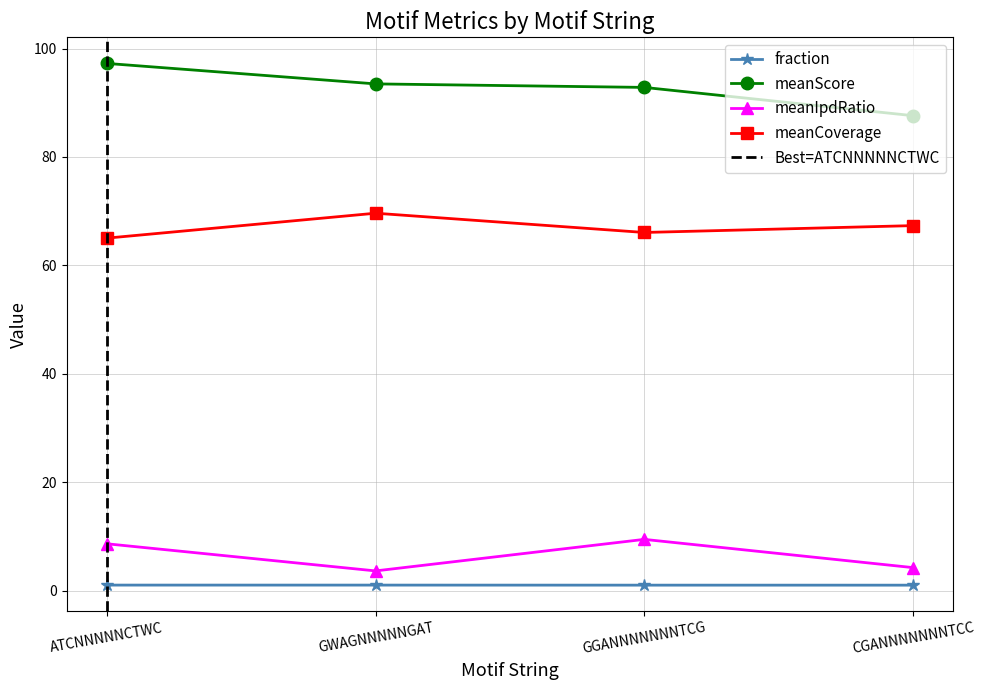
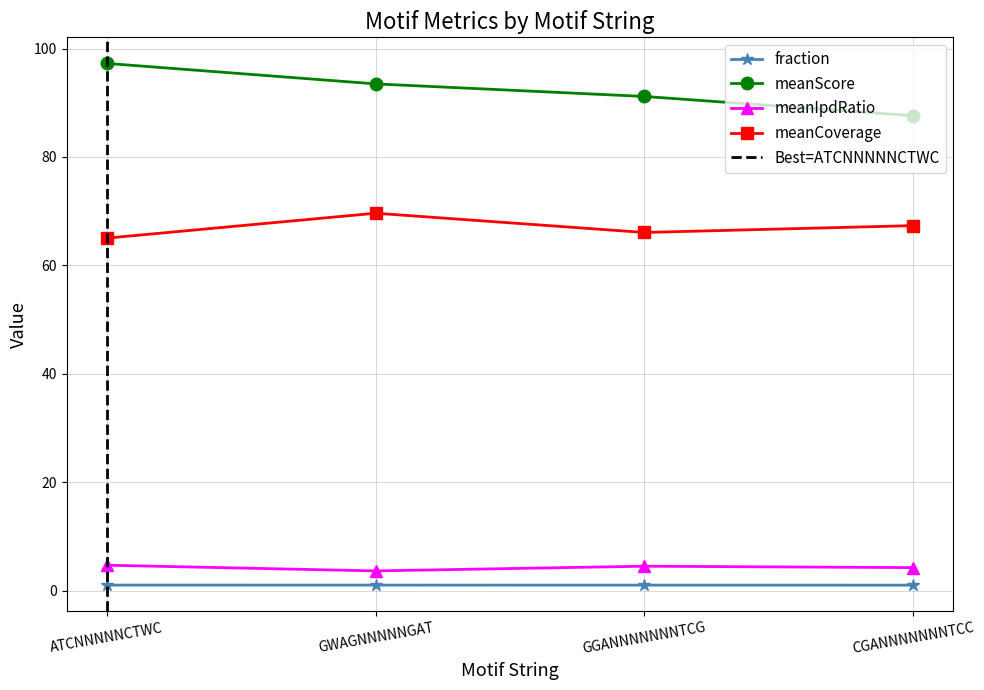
  {
    "fraction": {
      "ATCNNNNNCTWC": 1,
      "GWAGNNNNNGAT": 1,
      "GGANNNNNNNTCG": 1,
      "CGANNNNNNNTCC": 1
    },
    "meanScore": {
      "ATCNNNNNCTWC": 97,
      "GWAGNNNNNGAT": 93,
-     "GGANNNNNNNTCG": 93
+     "GGANNNNNNNTCG": 91
    },
    "meanIpdRatio": {
-     "ATCNNNNNCTWC": 9,
+     "ATCNNNNNCTWC": 5,
      "GWAGNNNNNGAT": 4,
-     "GGANNNNNNNTCG": 9,
+     "GGANNNNNNNTCG": 4,
      "CGANNNNNNNTCC": 4
    },
    "meanCoverage": {
      "ATCNNNNNCTWC": 65,
      "GWAGNNNNNGAT": 70,
      "GGANNNNNNNTCG": 66,
      "CGANNNNNNNTCC": 67
    }
  }
